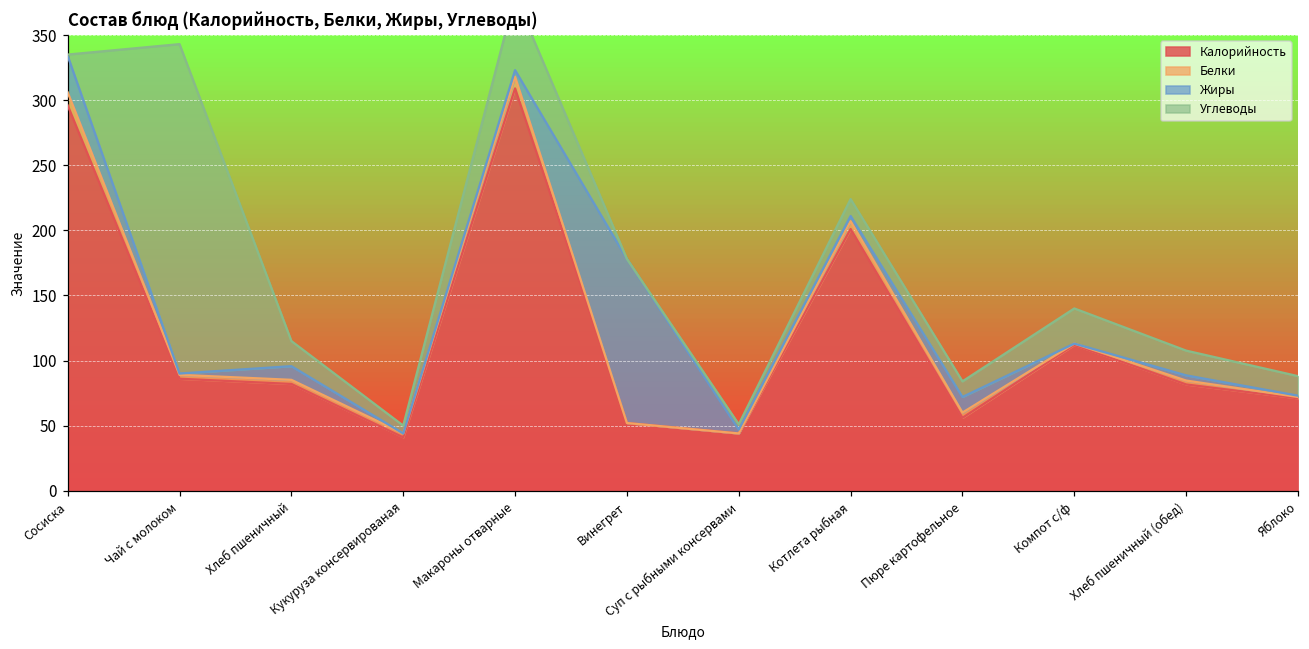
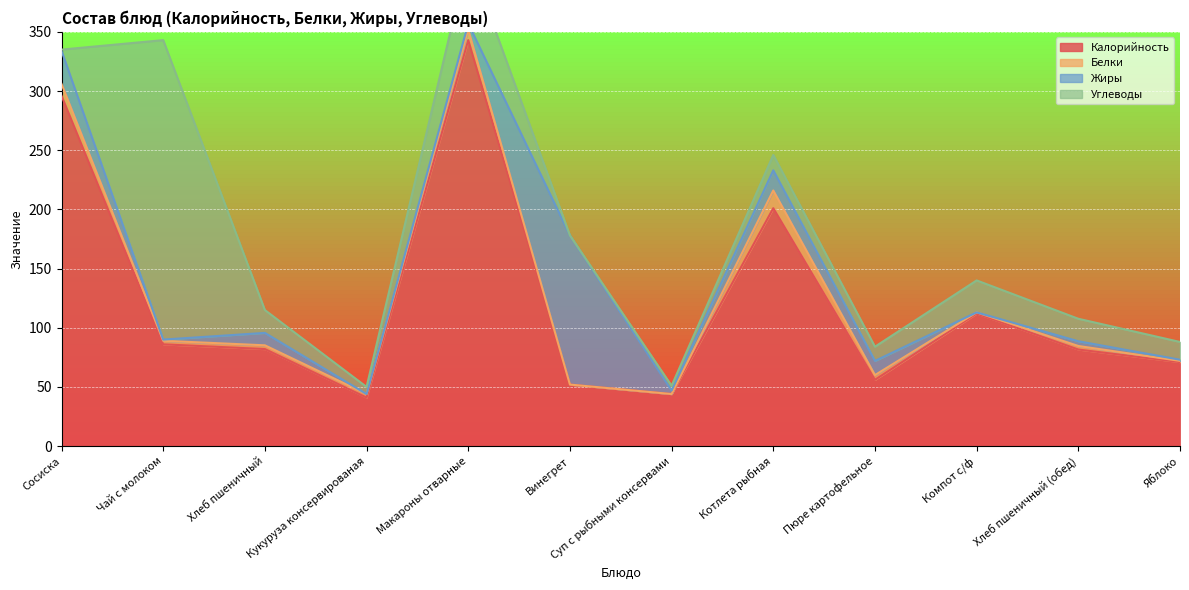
  {
    "Калорийность": {
      "Сосиска": 296,
      "Чай с молоком": 86,
      "Хлеб пшеничный": 82,
      "Кукуруза консервированая": 41,
-     "Макароны отварные": 309,
+     "Макароны отварные": 343,
      "Котлета рыбная": 201,
      "Пюре картофельное": 56,
      "Хлеб пшеничный (обед)": 82
    },
    "Белки": {
      "Сосиска": 10,
      "Хлеб пшеничный": 3,
-     "Котлета рыбная": 6,
+     "Котлета рыбная": 15,
      "Пюре картофельное": 4,
      "Хлеб пшеничный (обед)": 3
    },
    "Жиры": {
      "Хлеб пшеничный": 11,
      "Суп с рыбными консервами": 3,
-     "Котлета рыбная": 4,
+     "Котлета рыбная": 17,
      "Пюре картофельное": 12,
      "Хлеб пшеничный (обед)": 4
    },
    "Углеводы": {
      "Чай с молоком": 253,
      "Хлеб пшеничный": 19,
      "Кукуруза консервированая": 6,
      "Суп с рыбными консервами": 4,
      "Котлета рыбная": 13,
      "Пюре картофельное": 12,
      "Компот с/ф": 27,
      "Хлеб пшеничный (обед)": 19,
      "Яблоко": 15
    }
  }
